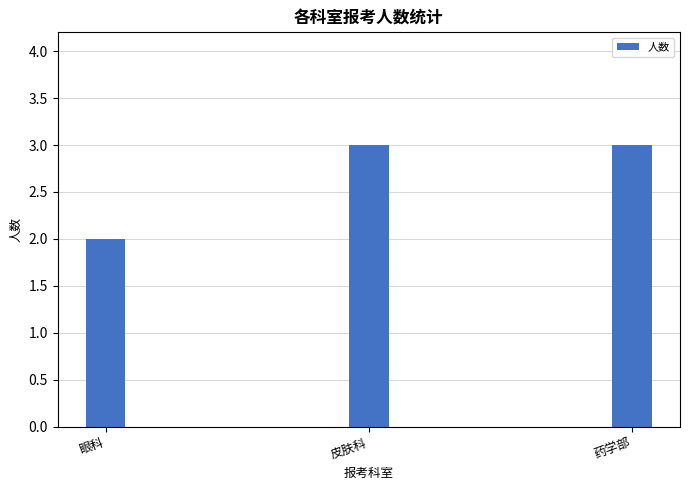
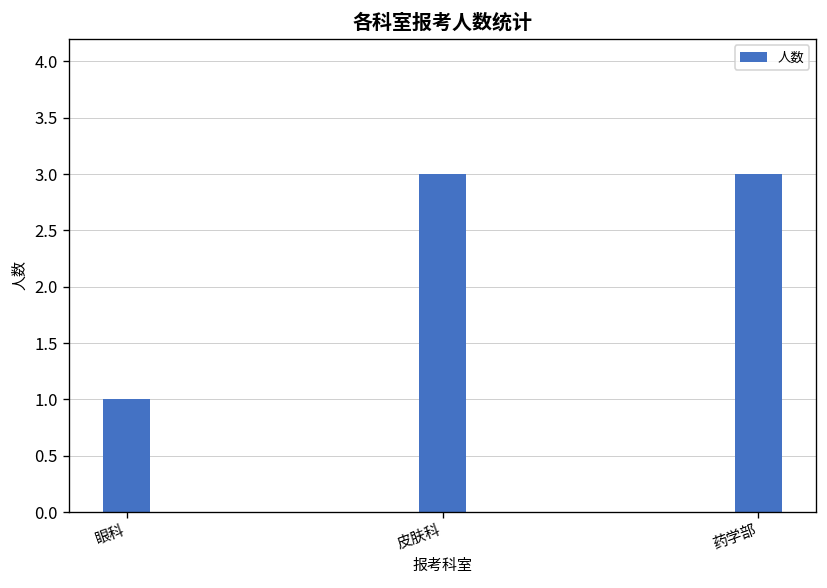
  {
-   "眼科": 2,
+   "眼科": 1,
    "皮肤科": 3,
    "药学部": 3
  }
